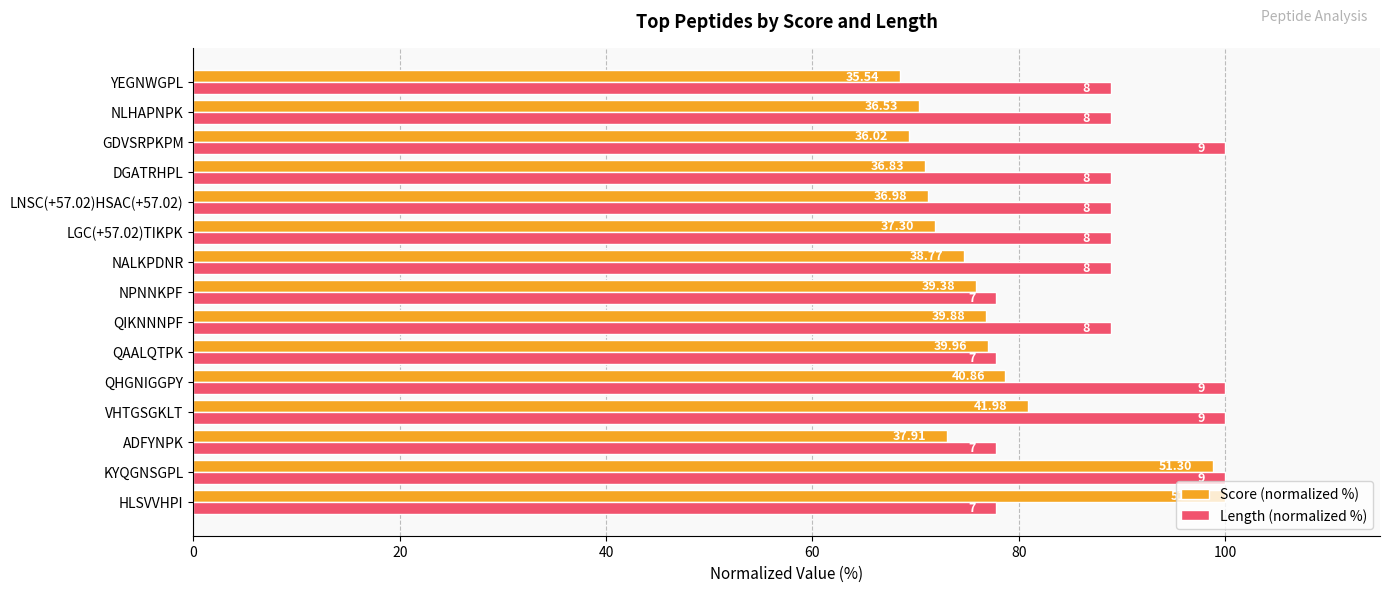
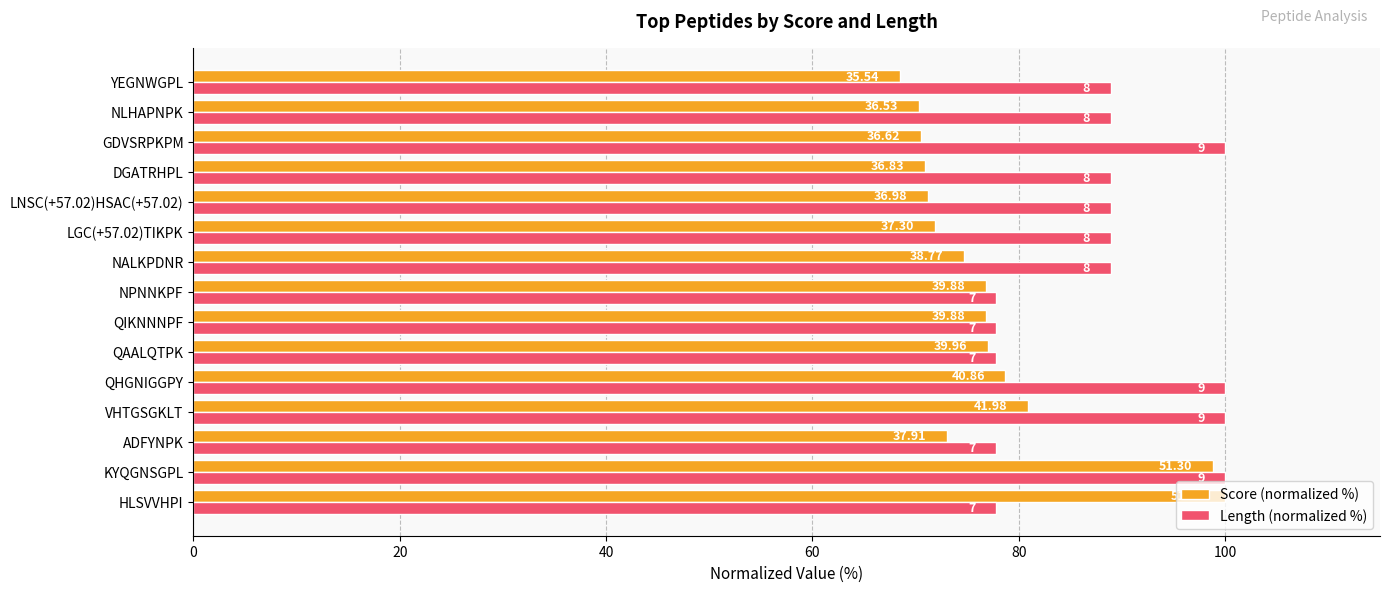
  {
    "Score (normalized %)": {
-     "GDVSRPKPM": 36.02,
-     "NPNNKPF": 39.38
+     "GDVSRPKPM": 36.62,
+     "NPNNKPF": 39.88
    },
    "Length (normalized %)": {
-     "QIKNNNPF": 8
+     "QIKNNNPF": 7
    }
  }
